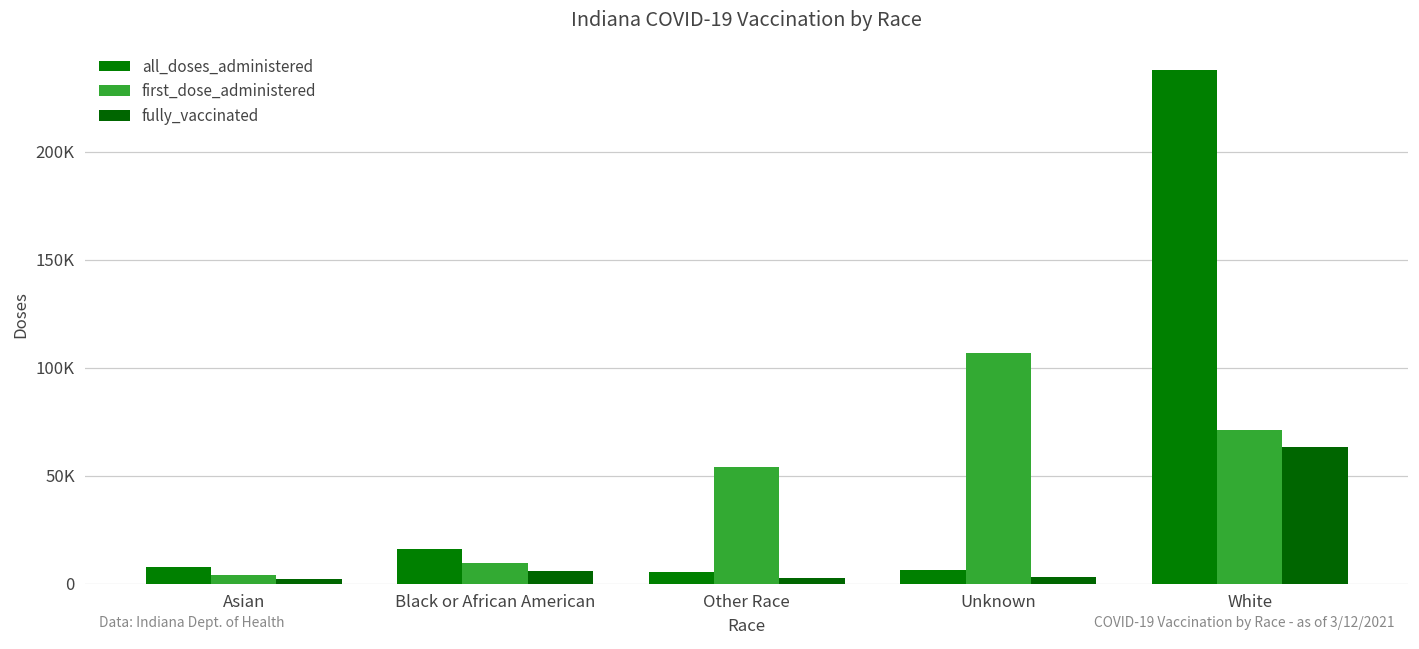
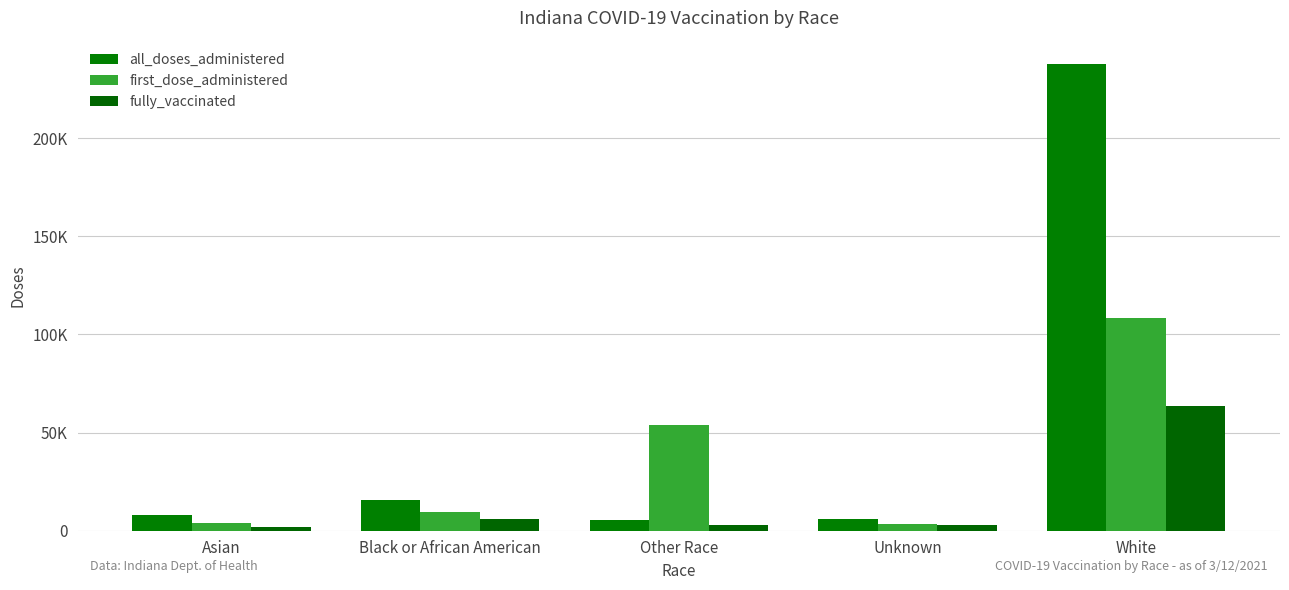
  {
    "first_dose_administered": {
      "Asian": 4000,
      "Black or African American": 10000,
      "Other Race": 54000,
-     "Unknown": 107000,
-     "White": 71000
+     "Unknown": 4000,
+     "White": 108000
    }
  }
